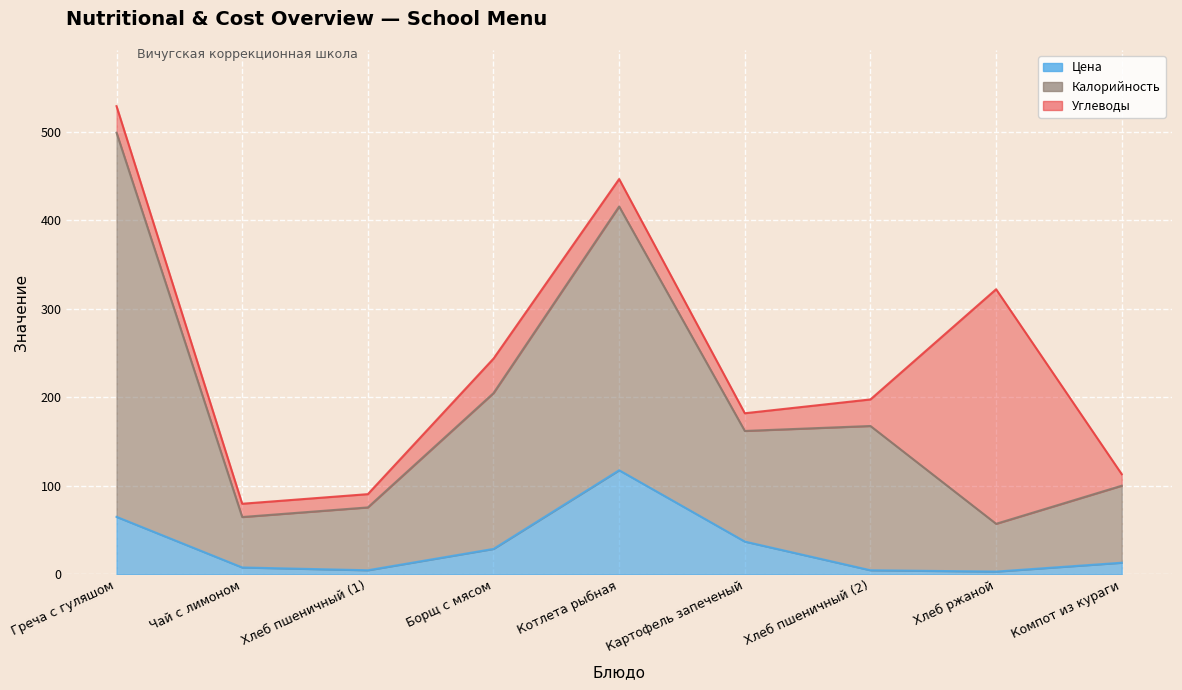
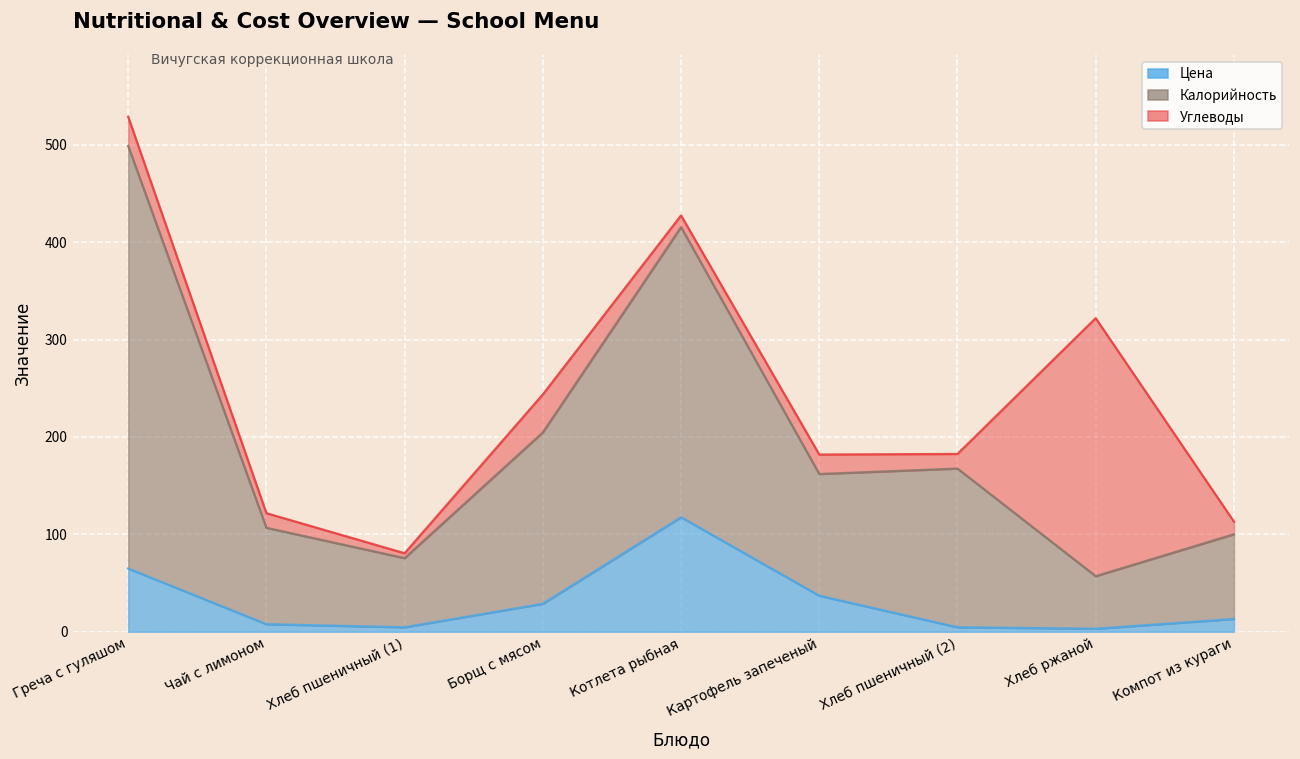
  {
    "Цена": {
      "Греча с гуляшом": 60,
      "Чай с лимоном": 10,
      "Хлеб пшеничный (1)": 0,
      "Борщ с мясом": 30,
      "Котлета рыбная": 120,
      "Картофель запеченый": 40,
      "Хлеб пшеничный (2)": 0,
      "Хлеб ржаной": 0,
      "Компот из кураги": 10
    },
    "Калорийность": {
      "Греча с гуляшом": 430,
-     "Чай с лимоном": 60,
+     "Чай с лимоном": 100,
      "Хлеб пшеничный (1)": 70,
      "Борщ с мясом": 180,
      "Котлета рыбная": 300,
      "Картофель запеченый": 130,
      "Хлеб пшеничный (2)": 160,
      "Хлеб ржаной": 50,
      "Компот из кураги": 90
    },
    "Углеводы": {
      "Греча с гуляшом": 30,
      "Чай с лимоном": 20,
-     "Хлеб пшеничный (1)": 20,
+     "Хлеб пшеничный (1)": 10,
      "Борщ с мясом": 40,
-     "Котлета рыбная": 30,
+     "Котлета рыбная": 10,
      "Картофель запеченый": 20,
-     "Хлеб пшеничный (2)": 30,
+     "Хлеб пшеничный (2)": 20,
      "Хлеб ржаной": 270,
      "Компот из кураги": 10
    }
  }
